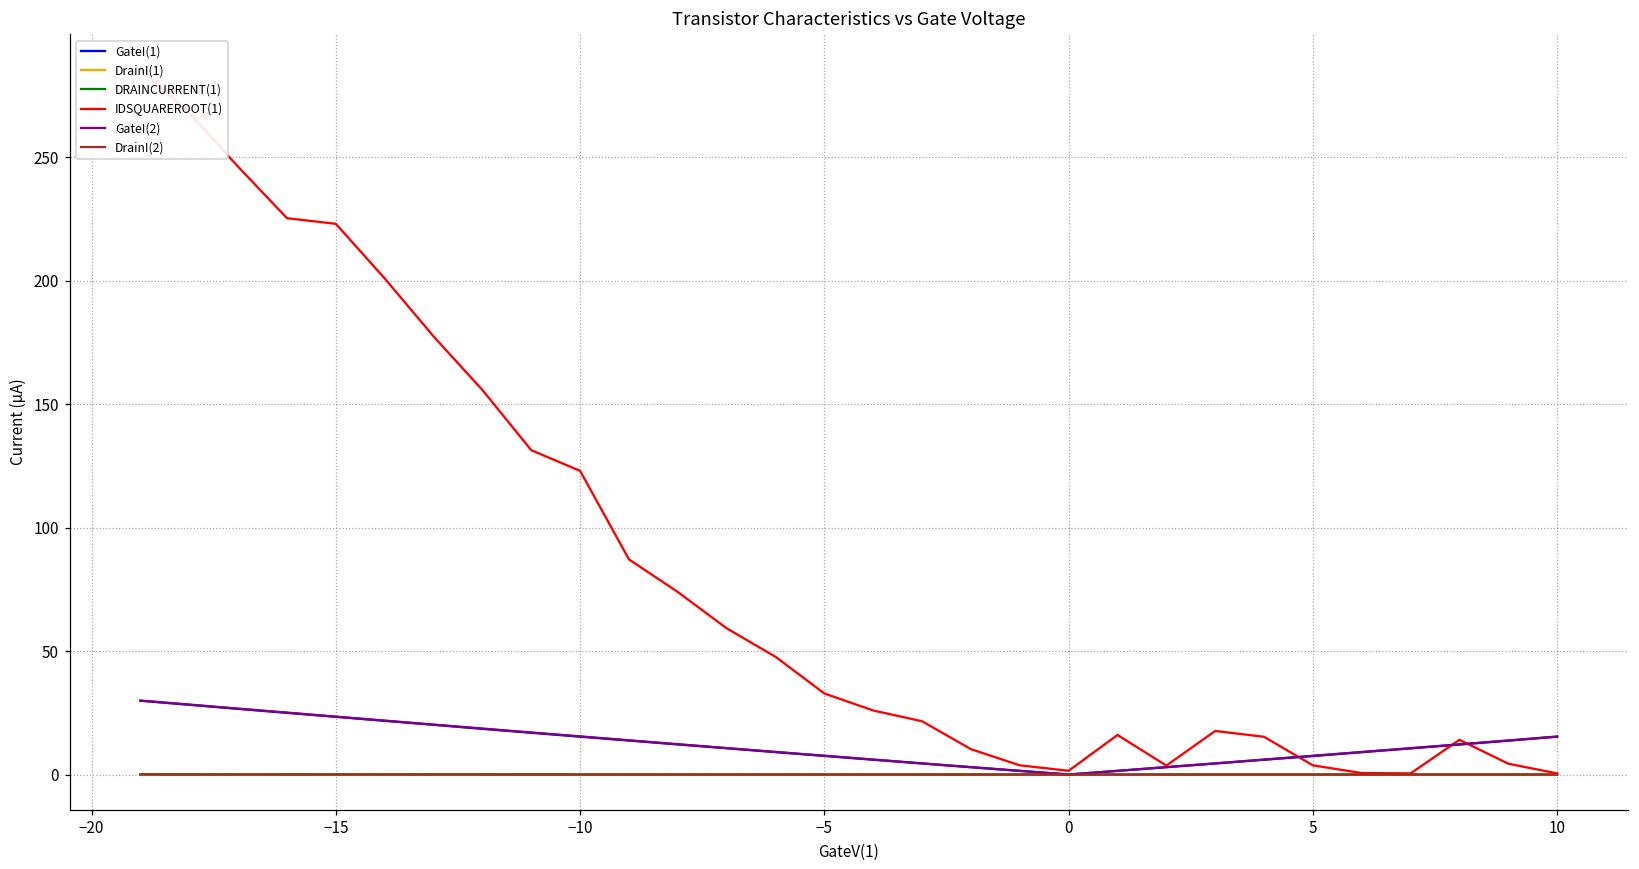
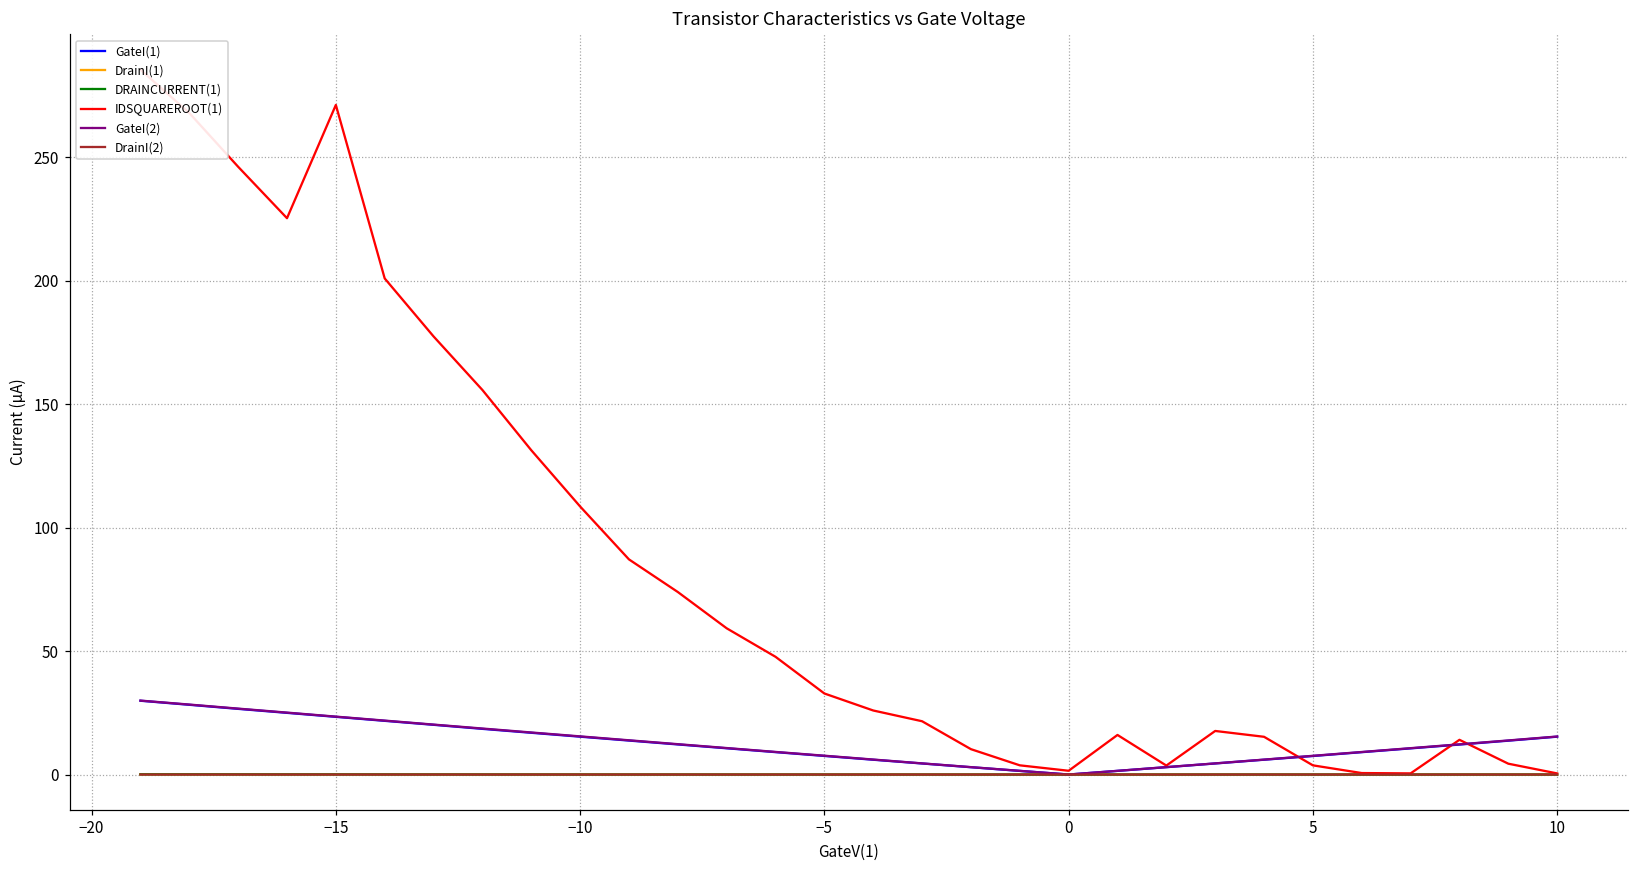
  {
    "DrainI(2)": {
      "−15": 0,
      "−10": 0,
      "−5": 0,
      "5": 0
    },
    "IDSQUAREROOT(1)": {
-     "−15": 223,
-     "−10": 123,
+     "−15": 271,
+     "−10": 109,
      "−5": 33,
      "0": 2,
      "5": 4
    }
  }
